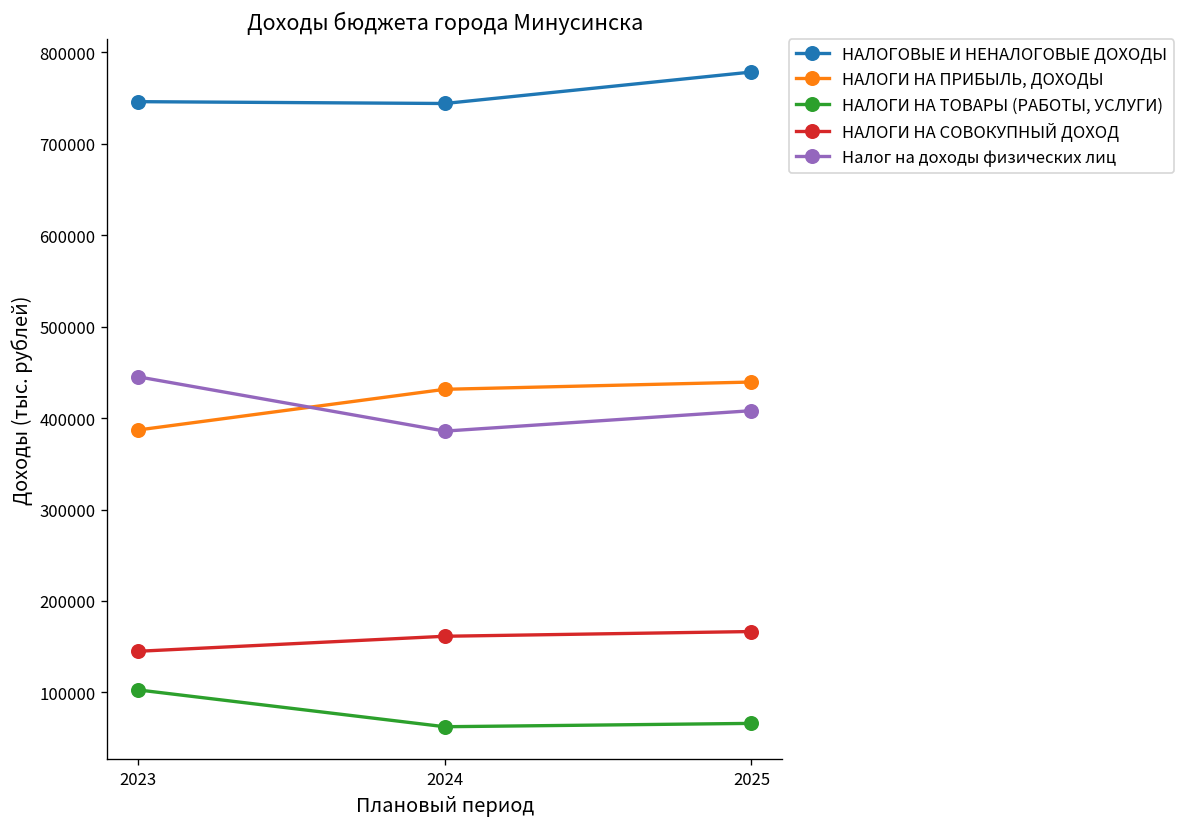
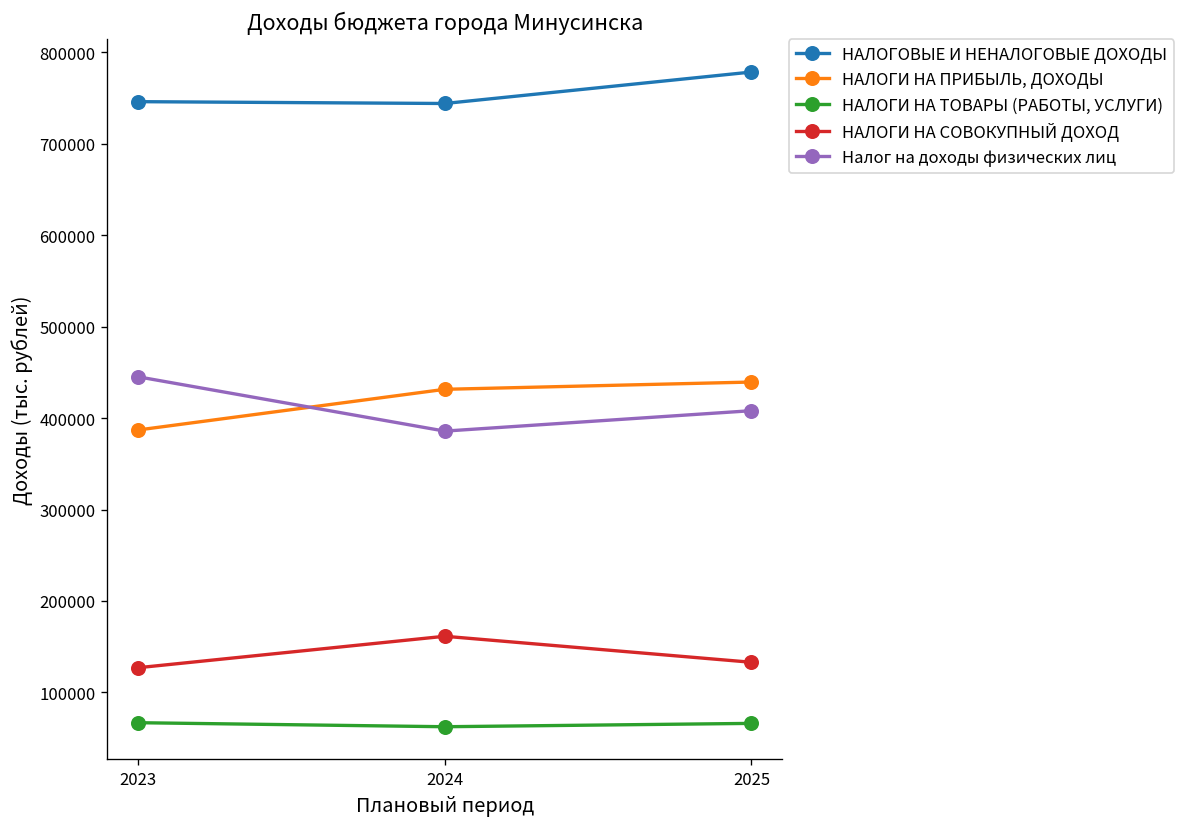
  {
    "НАЛОГОВЫЕ И НЕНАЛОГОВЫЕ ДОХОДЫ": {
      "2023": 750000,
      "2024": 740000,
      "2025": 780000
    },
    "НАЛОГИ НА ПРИБЫЛЬ, ДОХОДЫ": {
      "2023": 390000,
      "2024": 430000,
      "2025": 440000
    },
    "НАЛОГИ НА ТОВАРЫ (РАБОТЫ, УСЛУГИ)": {
-     "2023": 100000,
+     "2023": 70000,
      "2024": 60000,
      "2025": 70000
    },
    "НАЛОГИ НА СОВОКУПНЫЙ ДОХОД": {
-     "2023": 150000,
+     "2023": 130000,
      "2024": 160000,
-     "2025": 170000
+     "2025": 130000
    },
    "Налог на доходы физических лиц": {
      "2023": 450000,
      "2024": 390000,
      "2025": 410000
    }
  }
